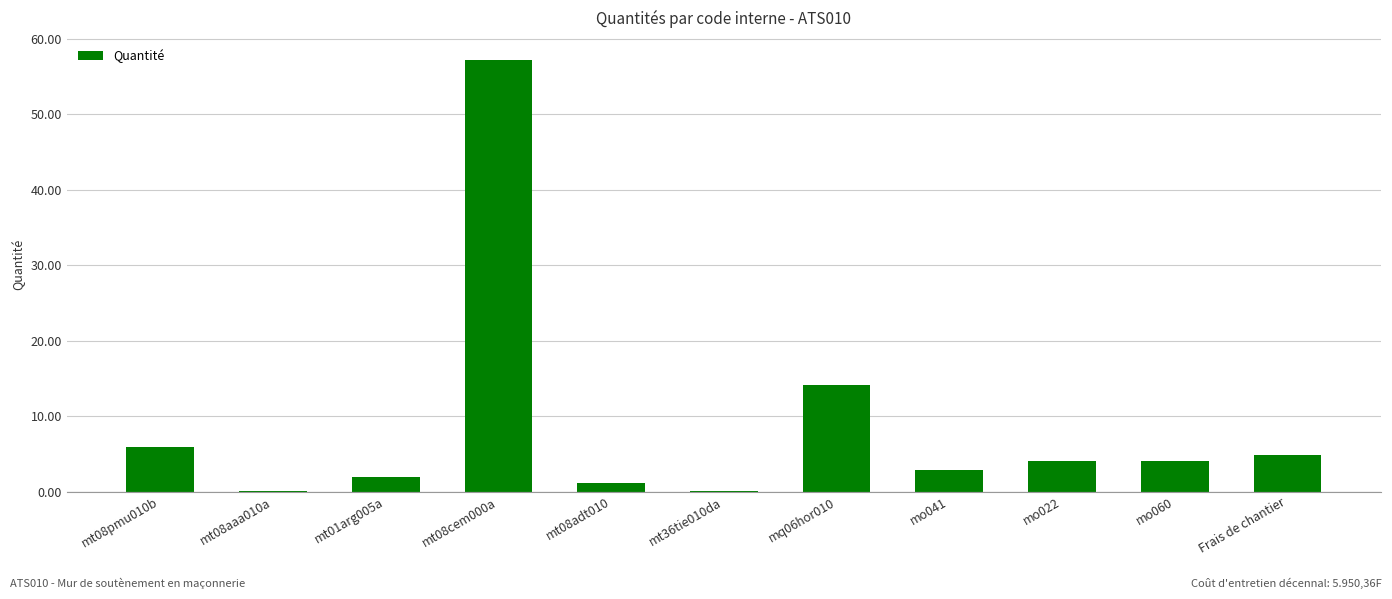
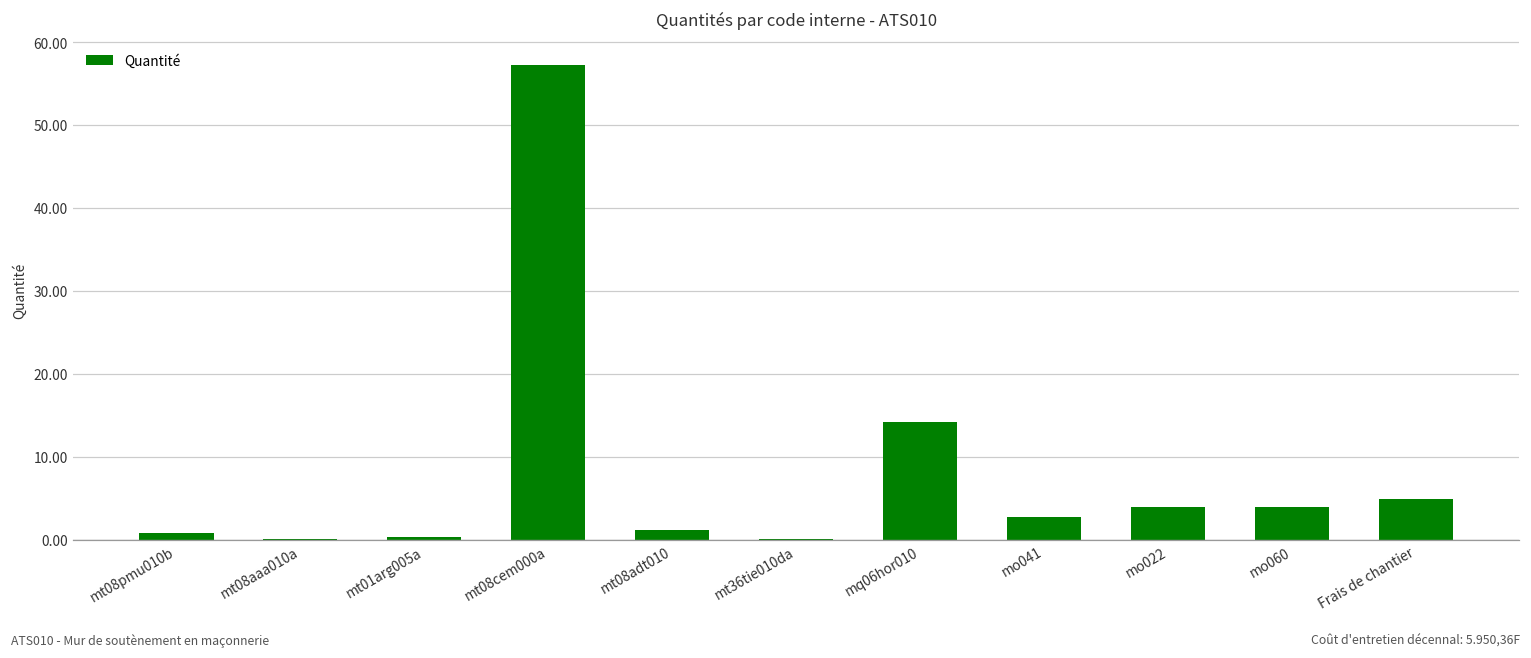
  {
-   "mt08pmu010b": 6,
-   "mt01arg005a": 2,
+   "mt08pmu010b": 1,
+   "mt01arg005a": 0,
    "mt08cem000a": 57,
    "mt08adt010": 1,
    "mq06hor010": 14,
    "mo041": 3,
    "mo022": 4,
    "mo060": 4,
    "Frais de chantier": 5
  }
